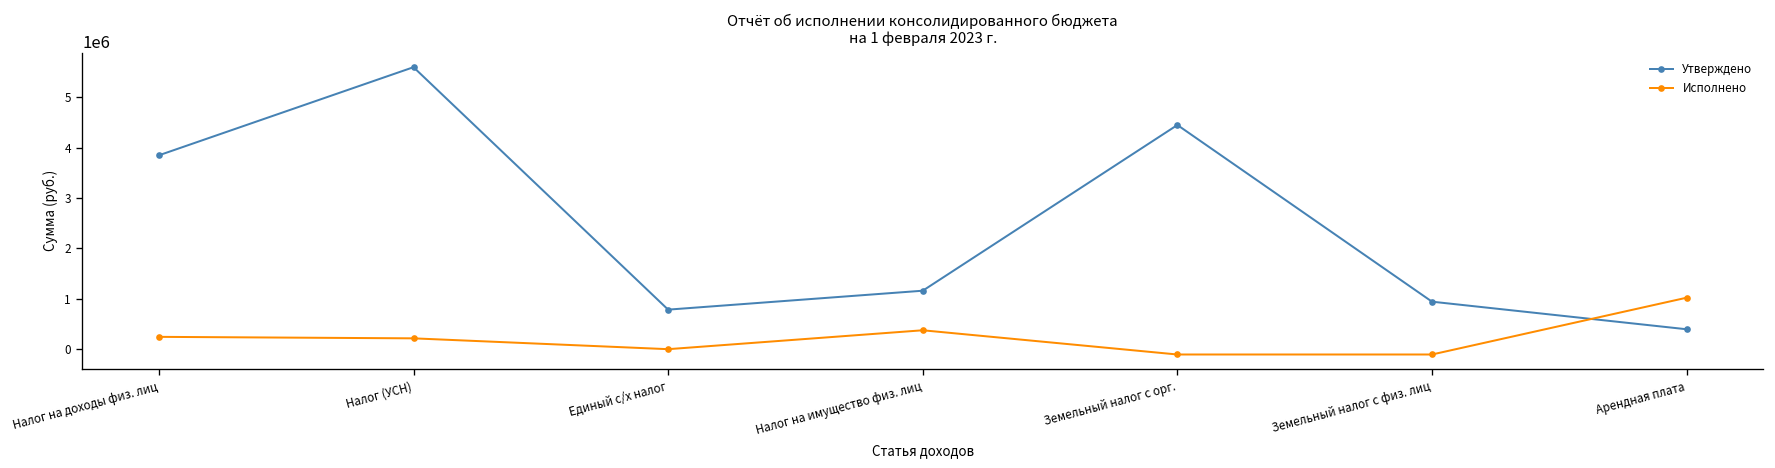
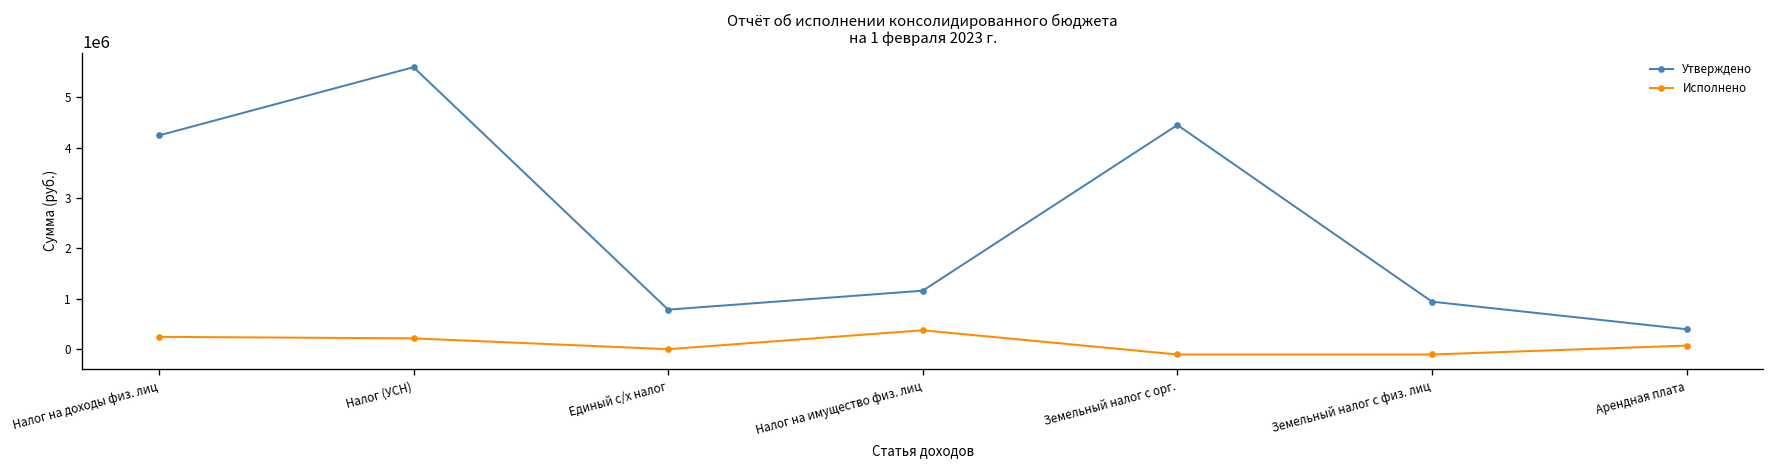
  {
    "Утверждено": {
-     "Налог на доходы физ. лиц": 3900000,
+     "Налог на доходы физ. лиц": 4200000,
      "Налог (УСН)": 5600000,
      "Единый с/х налог": 800000,
      "Налог на имущество физ. лиц": 1200000,
      "Земельный налог с орг.": 4500000,
      "Земельный налог с физ. лиц": 900000,
      "Арендная плата": 400000
    },
    "Исполнено": {
      "Налог на доходы физ. лиц": 200000,
      "Налог (УСН)": 200000,
      "Единый с/х налог": 0,
      "Налог на имущество физ. лиц": 400000,
      "Земельный налог с орг.": -100000,
      "Земельный налог с физ. лиц": -100000,
-     "Арендная плата": 1000000
+     "Арендная плата": 100000
    }
  }
